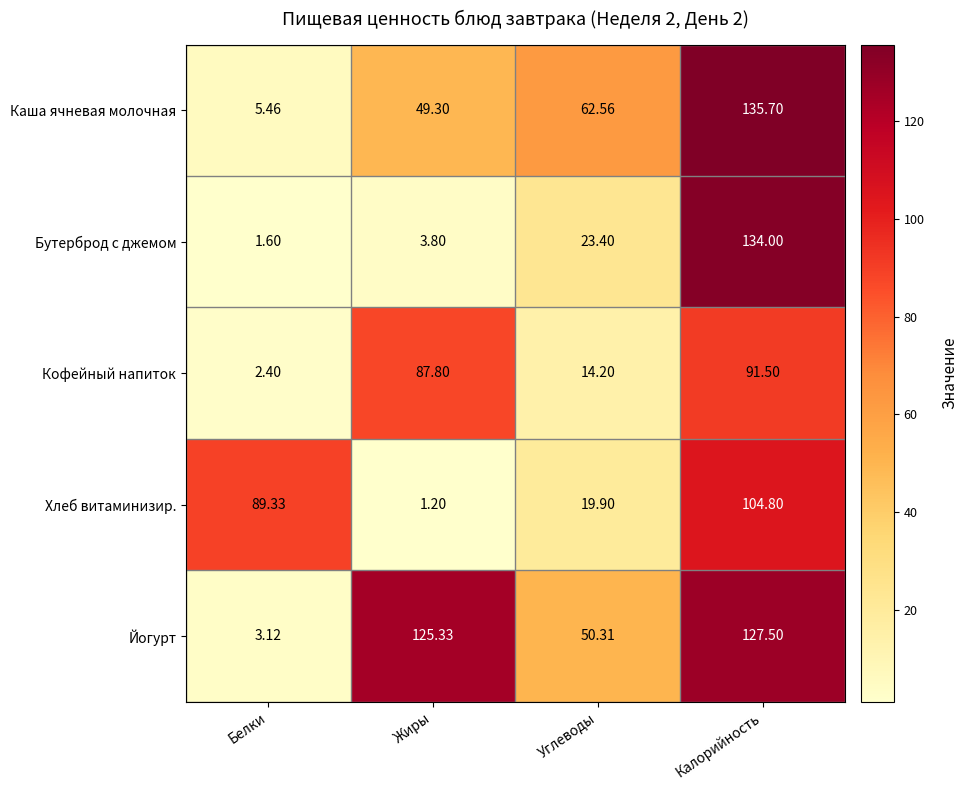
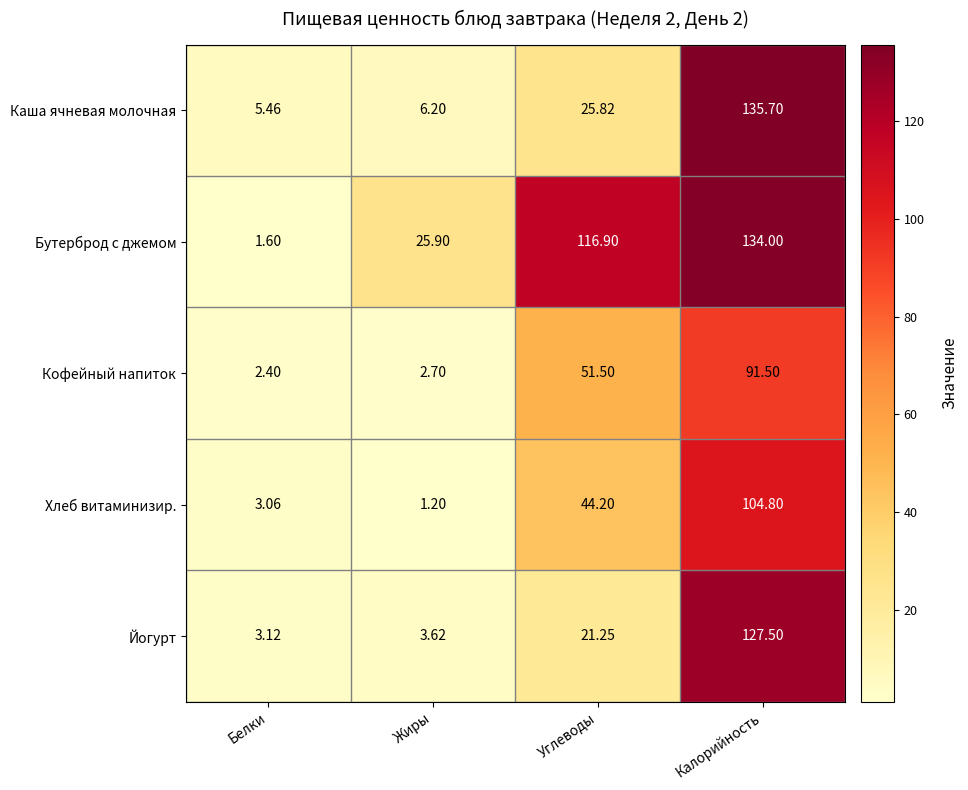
  {
    "Каша ячневая молочная": {
      "Белки": 5.46,
-     "Жиры": 49.30,
-     "Углеводы": 62.56,
+     "Жиры": 6.20,
+     "Углеводы": 25.82,
      "Калорийность": 135.70
    },
    "Бутерброд с джемом": {
      "Белки": 1.60,
-     "Жиры": 3.80,
-     "Углеводы": 23.40,
+     "Жиры": 25.90,
+     "Углеводы": 116.90,
      "Калорийность": 134.00
    },
    "Кофейный напиток": {
      "Белки": 2.40,
-     "Жиры": 87.80,
-     "Углеводы": 14.20,
+     "Жиры": 2.70,
+     "Углеводы": 51.50,
      "Калорийность": 91.50
    },
    "Хлеб витаминизир.": {
-     "Белки": 89.33,
+     "Белки": 3.06,
      "Жиры": 1.20,
-     "Углеводы": 19.90,
+     "Углеводы": 44.20,
      "Калорийность": 104.80
    },
    "Йогурт": {
      "Белки": 3.12,
-     "Жиры": 125.33,
-     "Углеводы": 50.31,
+     "Жиры": 3.62,
+     "Углеводы": 21.25,
      "Калорийность": 127.50
    }
  }
